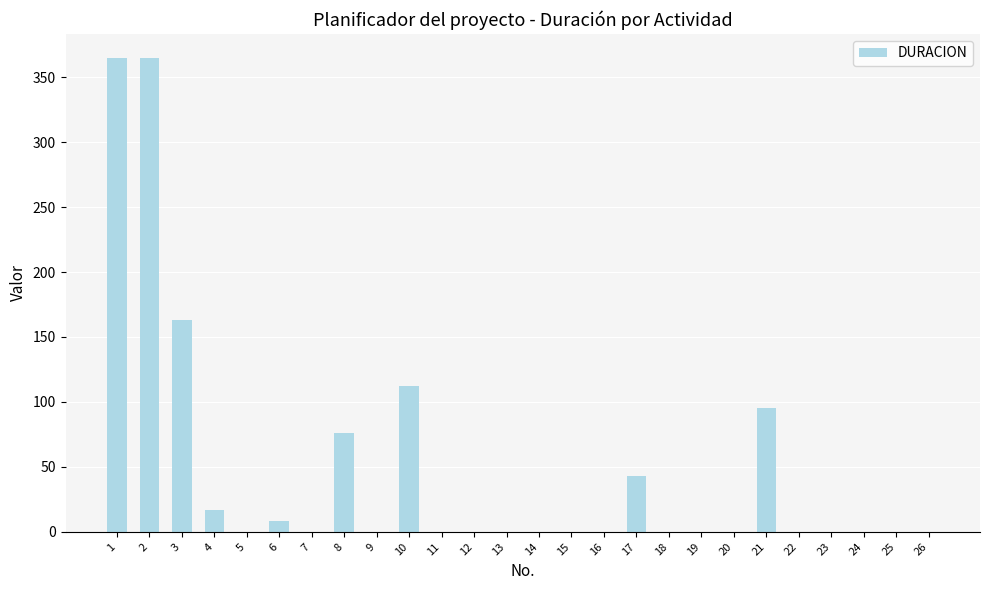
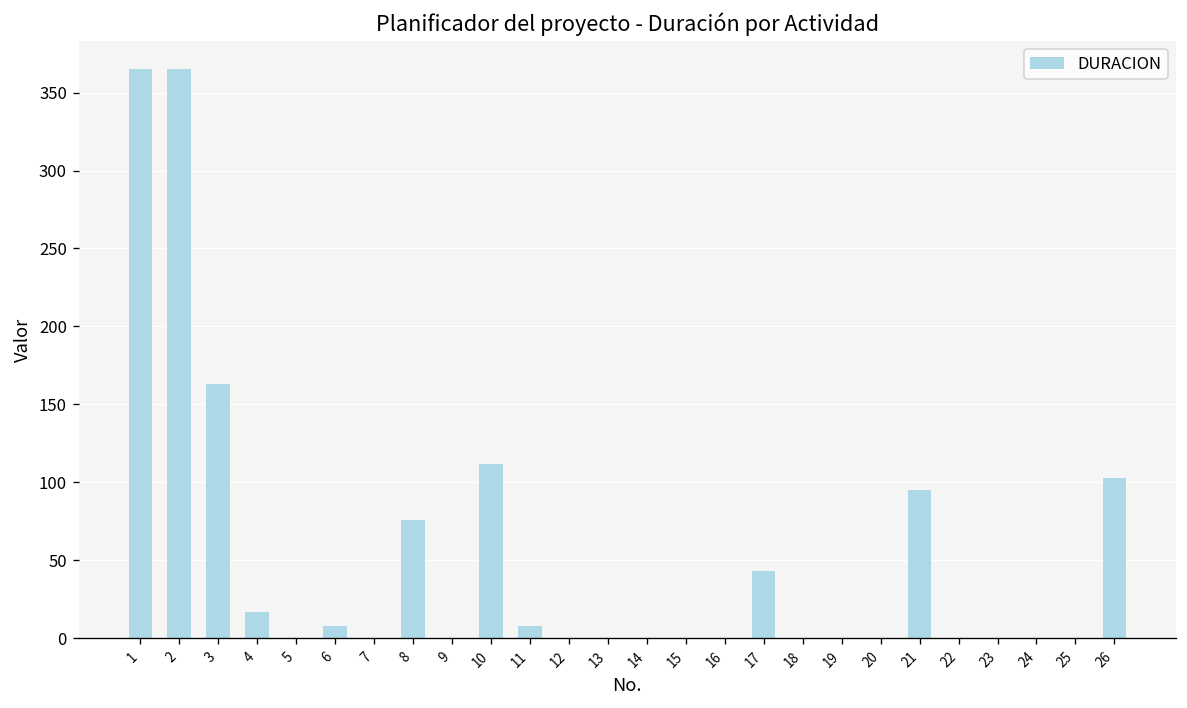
  {
    "1": 365,
    "2": 365,
    "3": 163,
    "4": 17,
    "5": 0,
    "6": 8,
    "7": 0,
    "8": 76,
    "9": 0,
    "10": 112,
-   "11": 0,
+   "11": 8,
    "12": 0,
    "13": 0,
    "14": 0,
    "15": 0,
    "16": 0,
    "17": 43,
    "18": 0,
    "19": 0,
    "20": 0,
    "21": 95,
    "22": 0,
    "23": 0,
    "24": 0,
    "25": 0,
-   "26": 0
+   "26": 103
  }
